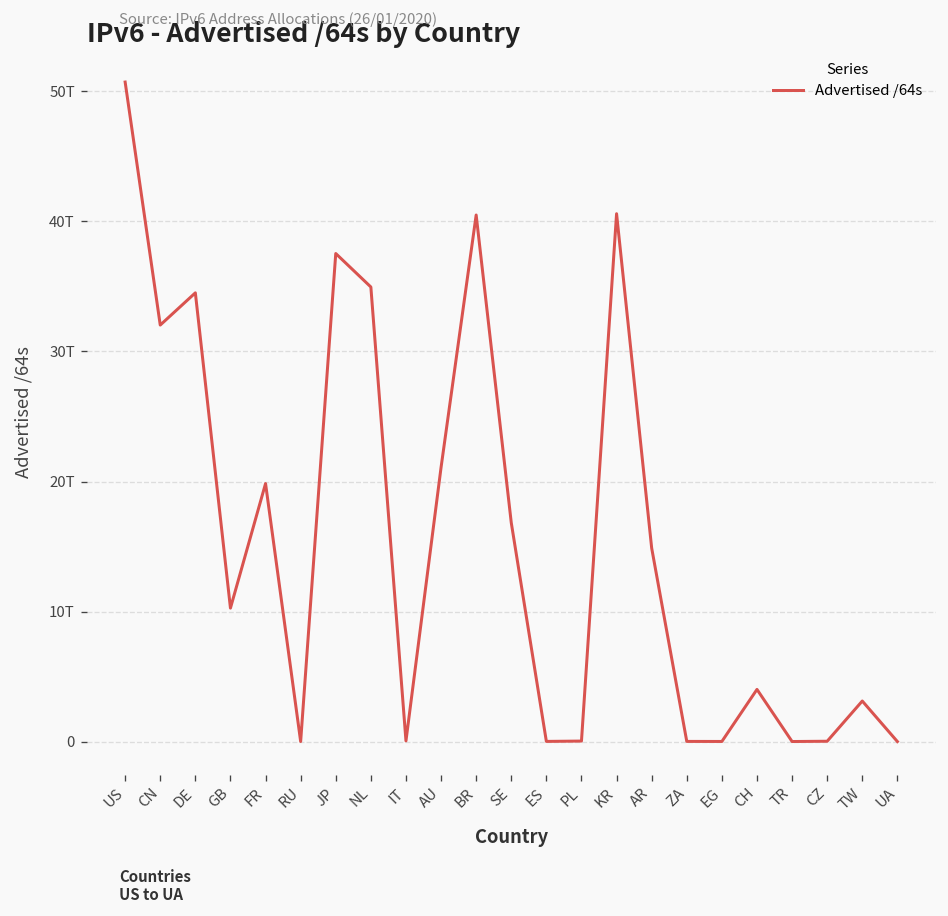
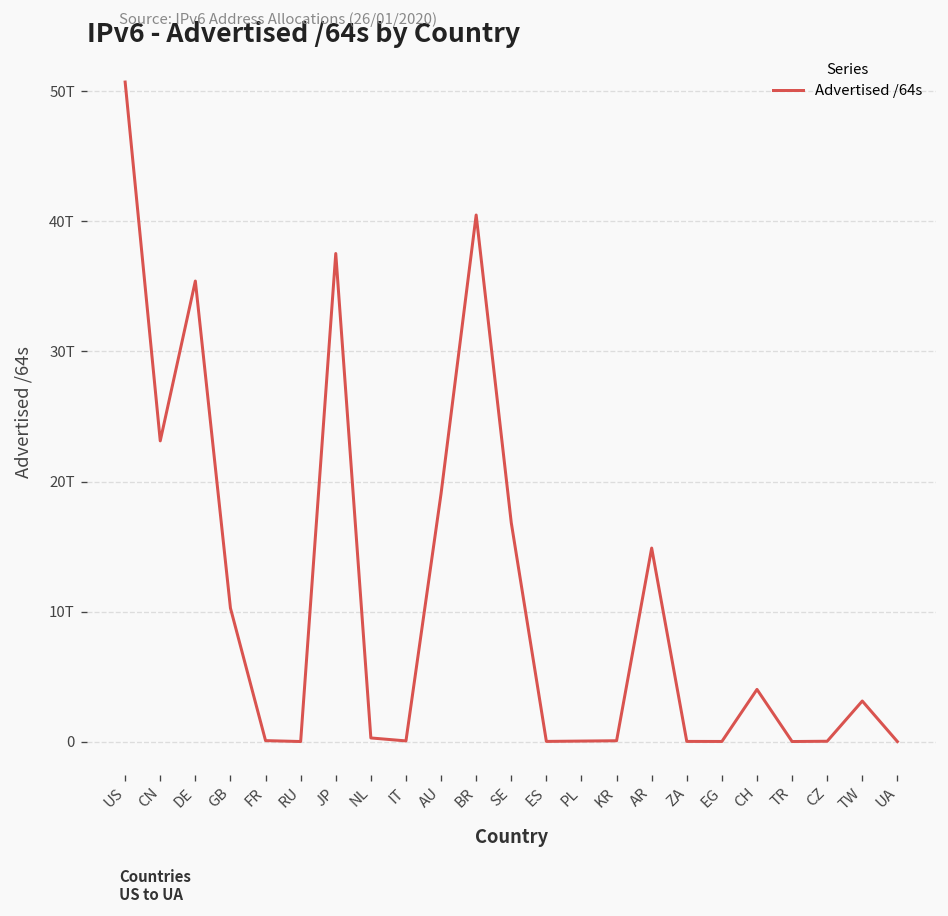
  {
    "US": "50.7T",
-   "CN": "32.0T",
-   "DE": "34.5T",
+   "CN": "23.1T",
+   "DE": "35.4T",
    "GB": "10.3T",
-   "FR": "19.8T",
+   "FR": "0.1T",
    "RU": "0.0T",
    "JP": "37.5T",
-   "NL": "35.0T",
+   "NL": "0.3T",
    "IT": "0.1T",
-   "AU": "21.1T",
+   "AU": "19.1T",
    "BR": "40.5T",
    "SE": "16.8T",
    "ES": "0.0T",
    "PL": "0.0T",
-   "KR": "40.6T",
+   "KR": "0.1T",
    "AR": "14.9T",
    "ZA": "0.0T",
    "EG": "0.0T",
    "CH": "4.0T",
    "TR": "0.0T",
    "CZ": "0.0T",
    "TW": "3.1T",
    "UA": "0.0T"
  }
